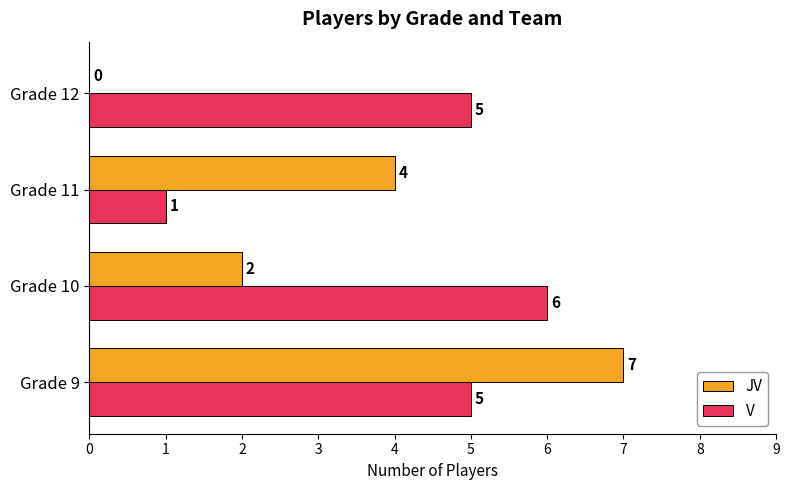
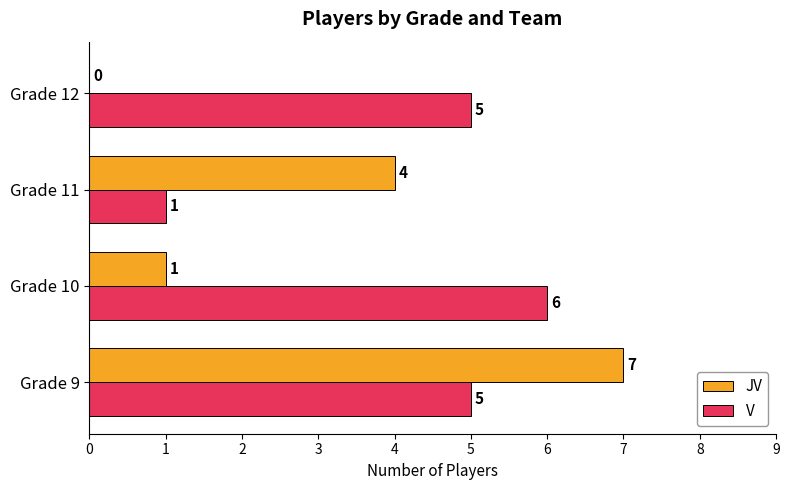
  {
    "JV": {
      "Grade 12": 0,
      "Grade 11": 4,
-     "Grade 10": 2,
+     "Grade 10": 1,
      "Grade 9": 7
    },
    "V": {
      "Grade 12": 5,
      "Grade 11": 1,
      "Grade 10": 6,
      "Grade 9": 5
    }
  }
